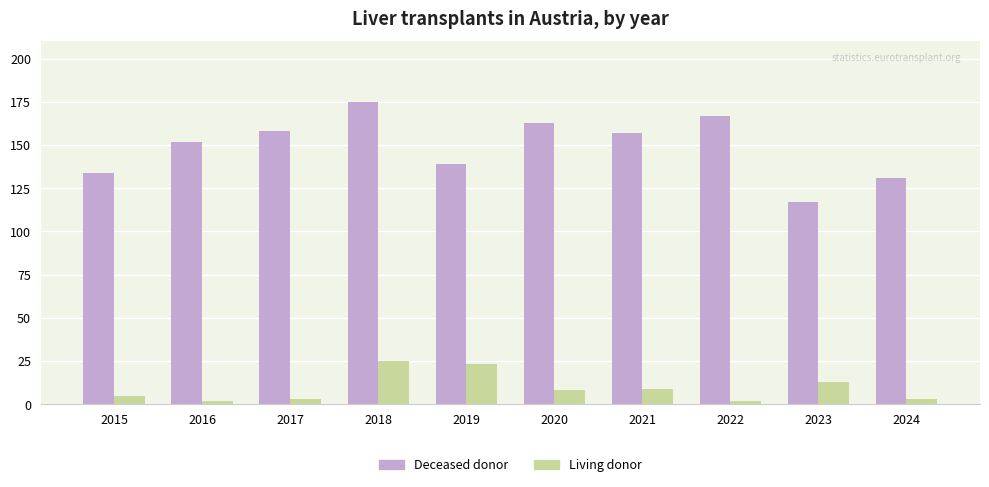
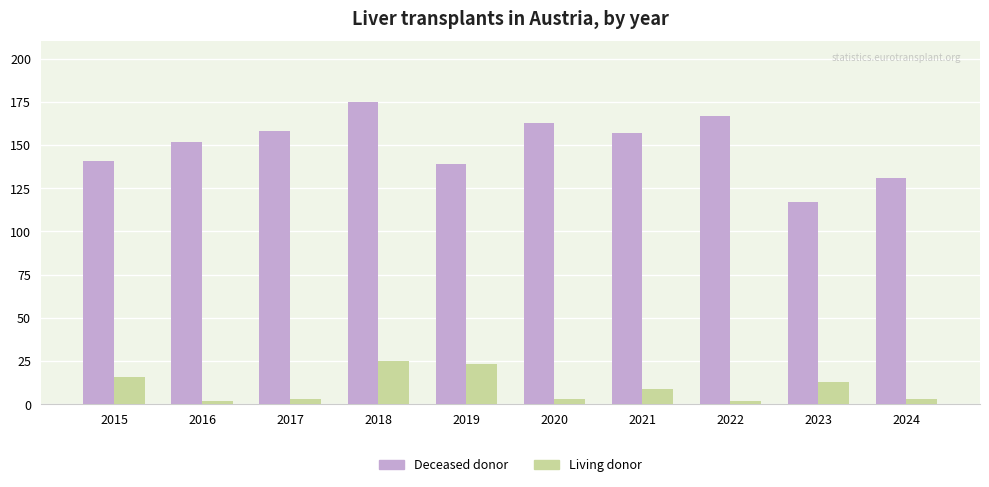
  {
    "Deceased donor": {
-     "2015": 134,
+     "2015": 141,
      "2016": 152,
      "2017": 158,
      "2018": 175,
      "2019": 139,
      "2020": 163,
      "2021": 157,
      "2022": 167,
      "2023": 117,
      "2024": 131
    },
    "Living donor": {
-     "2015": 5,
+     "2015": 16,
      "2016": 2,
      "2017": 3,
      "2018": 25,
      "2019": 23,
-     "2020": 8,
+     "2020": 3,
      "2021": 9,
      "2022": 2,
      "2023": 13,
      "2024": 3
    }
  }
